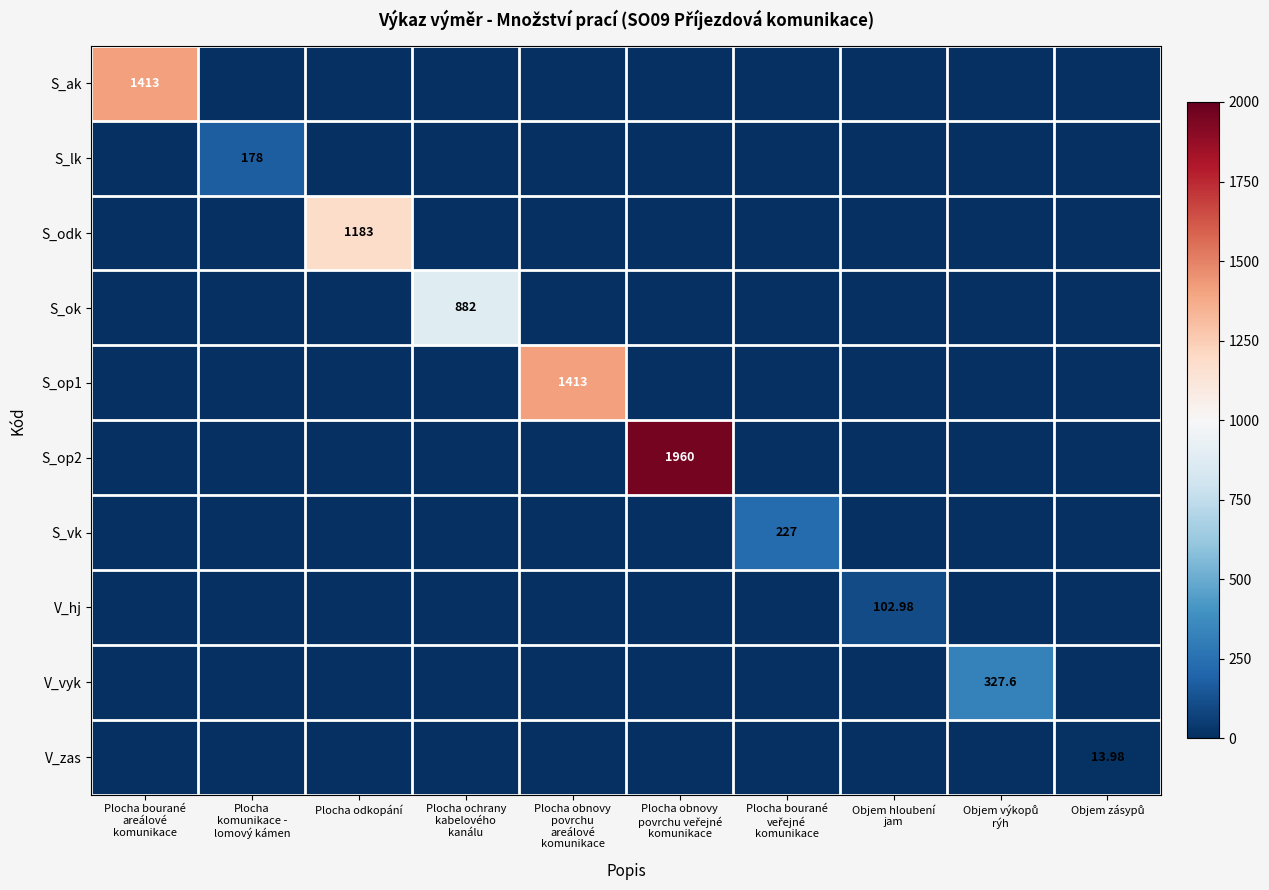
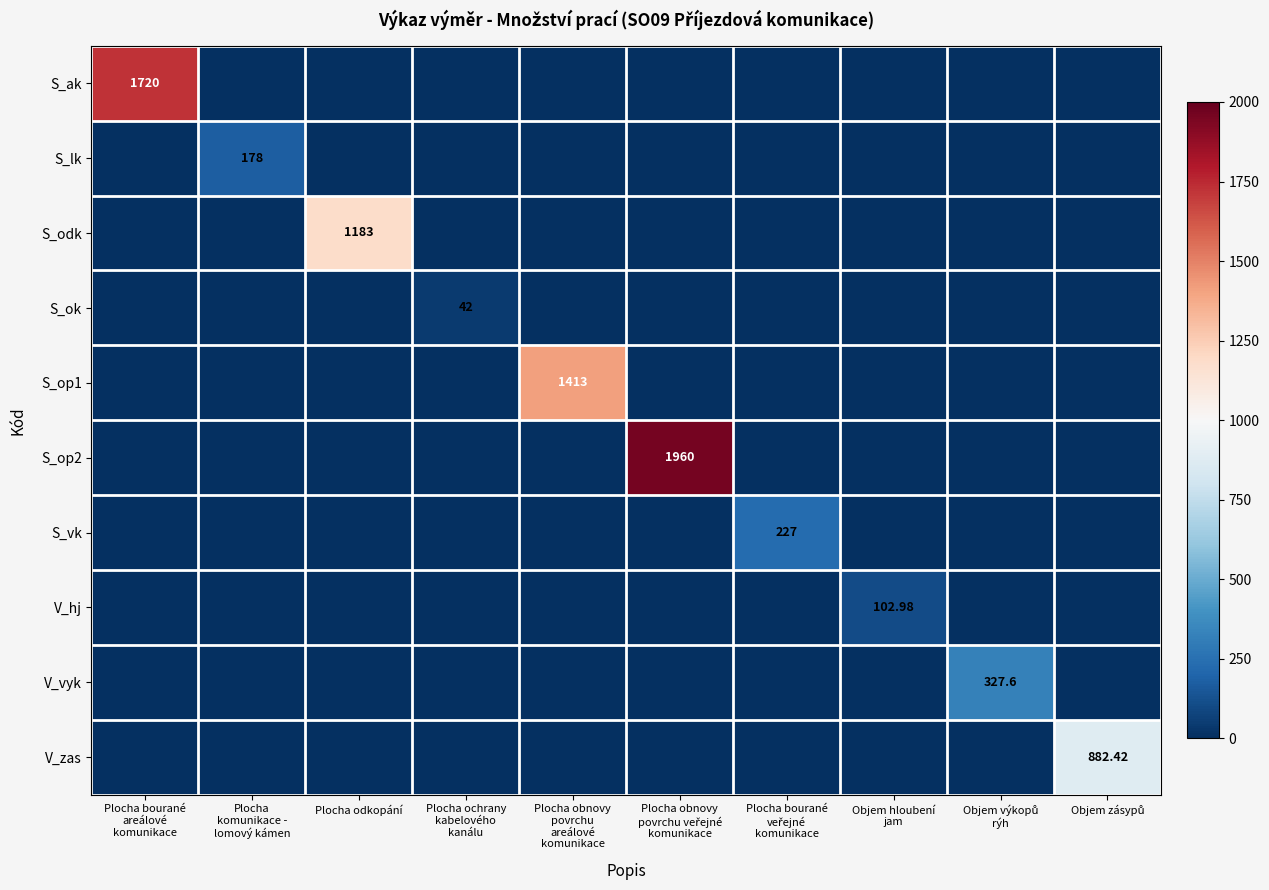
  {
    "S_ak": {
-     "Plocha bourané areálové komunikace": 1413
+     "Plocha bourané areálové komunikace": 1720
    },
    "S_lk": {
      "Plocha komunikace - lomový kámen": 178
    },
    "S_odk": {
      "Plocha odkopání": 1183
    },
    "S_ok": {
-     "Plocha ochrany kabelového kanálu": 882
+     "Plocha ochrany kabelového kanálu": 42
    },
    "S_op1": {
      "Plocha obnovy povrchu areálové komunikace": 1413
    },
    "S_op2": {
      "Plocha obnovy povrchu veřejné komunikace": 1960
    },
    "S_vk": {
      "Plocha bourané veřejné komunikace": 227
    },
    "V_hj": {
      "Objem hloubení jam": 102.98
    },
    "V_vyk": {
      "Objem výkopů rýh": 327.6
    },
    "V_zas": {
-     "Objem zásypů": 13.98
+     "Objem zásypů": 882.42
    }
  }
